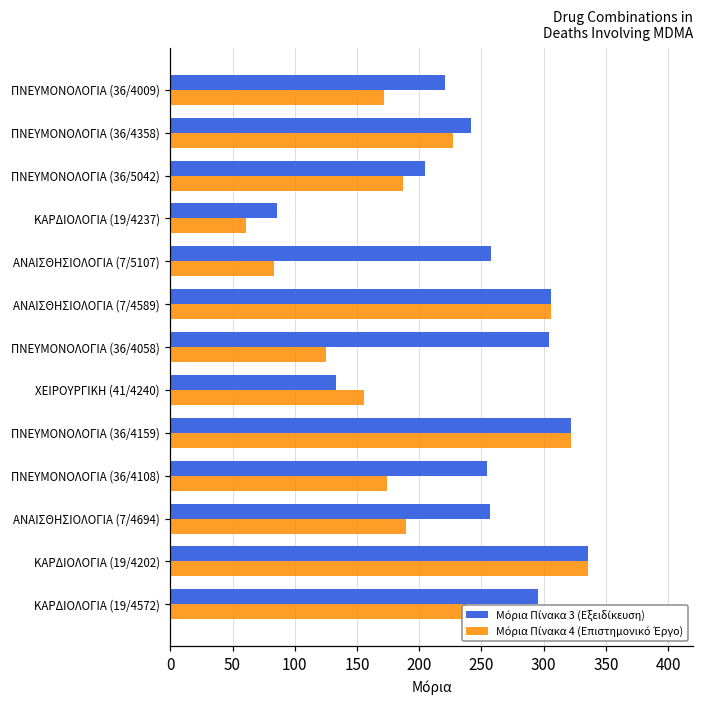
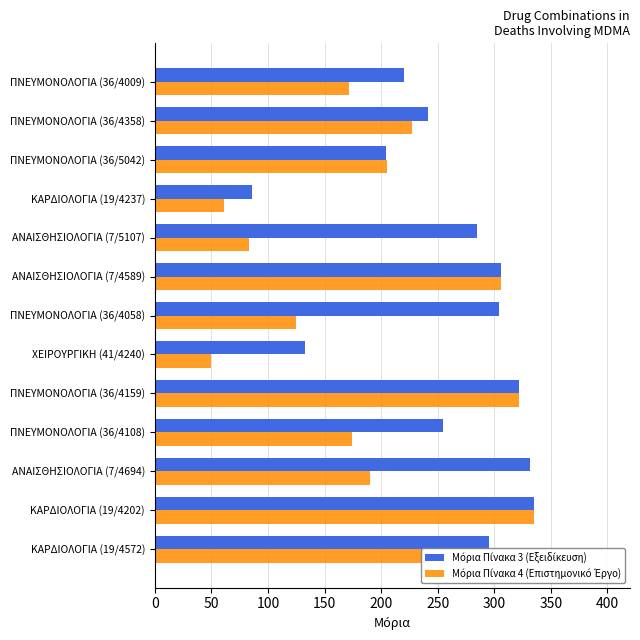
  {
    "Μόρια Πίνακα 3 (Εξειδίκευση)": {
      "ΠΝΕΥΜΟΝΟΛΟΓΙΑ (36/4009)": 220,
      "ΠΝΕΥΜΟΝΟΛΟΓΙΑ (36/4358)": 241,
      "ΠΝΕΥΜΟΝΟΛΟΓΙΑ (36/5042)": 205,
      "ΚΑΡΔΙΟΛΟΓΙΑ (19/4237)": 86,
-     "ΑΝΑΙΣΘΗΣΙΟΛΟΓΙΑ (7/5107)": 258,
+     "ΑΝΑΙΣΘΗΣΙΟΛΟΓΙΑ (7/5107)": 285,
      "ΑΝΑΙΣΘΗΣΙΟΛΟΓΙΑ (7/4589)": 306,
      "ΠΝΕΥΜΟΝΟΛΟΓΙΑ (36/4058)": 304,
      "ΧΕΙΡΟΥΡΓΙΚΗ (41/4240)": 133,
      "ΠΝΕΥΜΟΝΟΛΟΓΙΑ (36/4159)": 322,
      "ΠΝΕΥΜΟΝΟΛΟΓΙΑ (36/4108)": 255,
-     "ΑΝΑΙΣΘΗΣΙΟΛΟΓΙΑ (7/4694)": 257,
+     "ΑΝΑΙΣΘΗΣΙΟΛΟΓΙΑ (7/4694)": 331,
      "ΚΑΡΔΙΟΛΟΓΙΑ (19/4202)": 335,
      "ΚΑΡΔΙΟΛΟΓΙΑ (19/4572)": 295
    },
    "Μόρια Πίνακα 4 (Επιστημονικό Έργο)": {
      "ΠΝΕΥΜΟΝΟΛΟΓΙΑ (36/4009)": 172,
      "ΠΝΕΥΜΟΝΟΛΟΓΙΑ (36/4358)": 228,
-     "ΠΝΕΥΜΟΝΟΛΟΓΙΑ (36/5042)": 187,
+     "ΠΝΕΥΜΟΝΟΛΟΓΙΑ (36/5042)": 205,
      "ΚΑΡΔΙΟΛΟΓΙΑ (19/4237)": 61,
      "ΑΝΑΙΣΘΗΣΙΟΛΟΓΙΑ (7/5107)": 83,
      "ΑΝΑΙΣΘΗΣΙΟΛΟΓΙΑ (7/4589)": 306,
      "ΠΝΕΥΜΟΝΟΛΟΓΙΑ (36/4058)": 125,
-     "ΧΕΙΡΟΥΡΓΙΚΗ (41/4240)": 155,
+     "ΧΕΙΡΟΥΡΓΙΚΗ (41/4240)": 49,
      "ΠΝΕΥΜΟΝΟΛΟΓΙΑ (36/4159)": 322,
      "ΠΝΕΥΜΟΝΟΛΟΓΙΑ (36/4108)": 174,
      "ΑΝΑΙΣΘΗΣΙΟΛΟΓΙΑ (7/4694)": 190,
      "ΚΑΡΔΙΟΛΟΓΙΑ (19/4202)": 335
    }
  }
